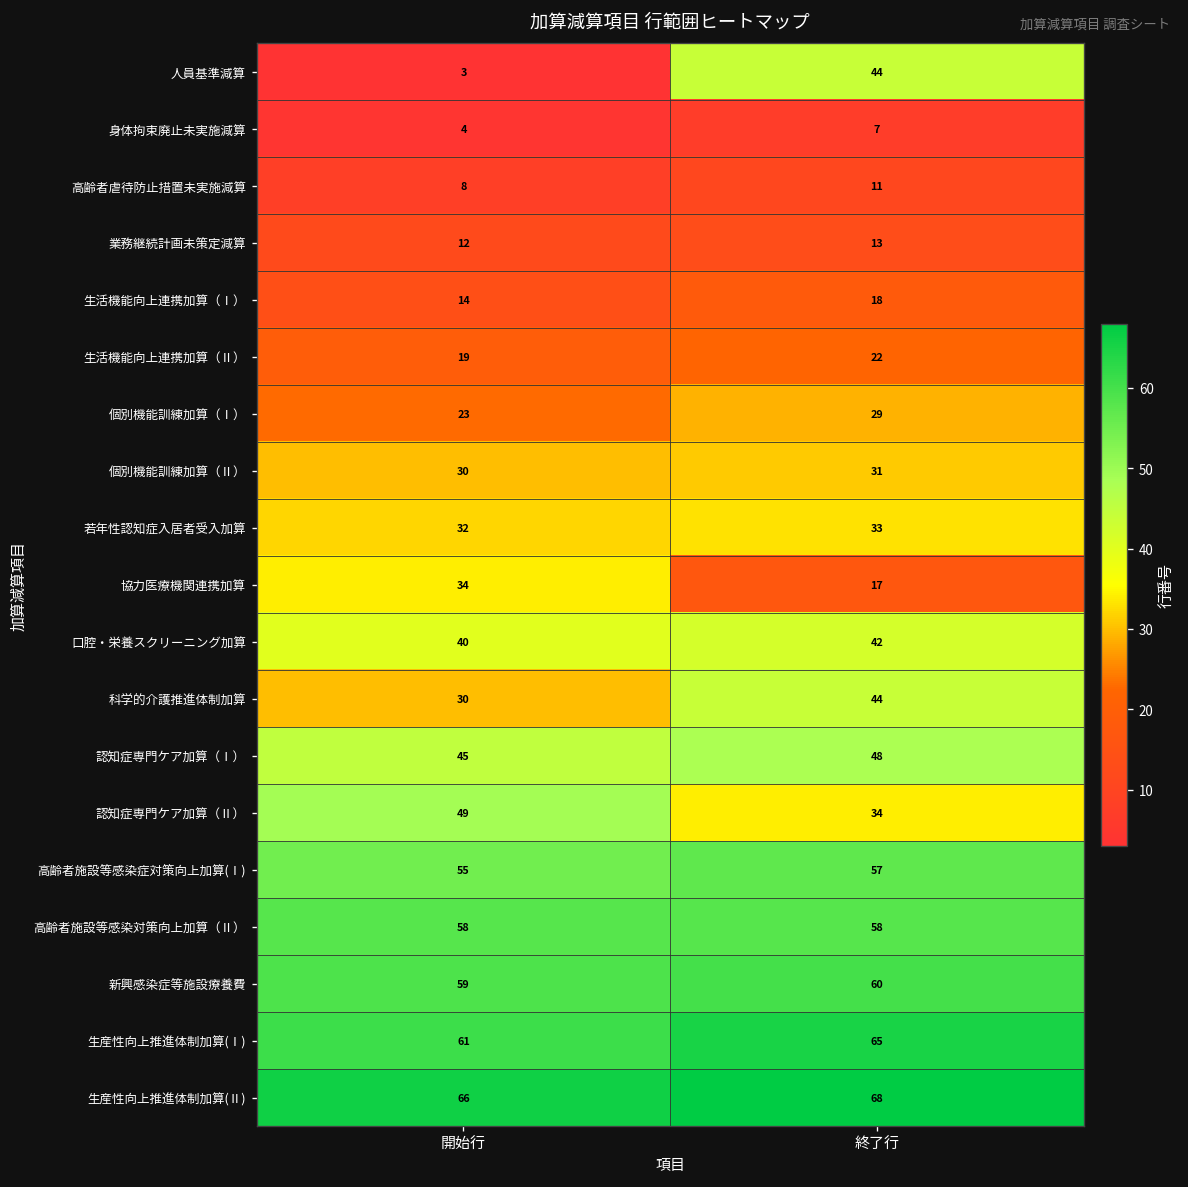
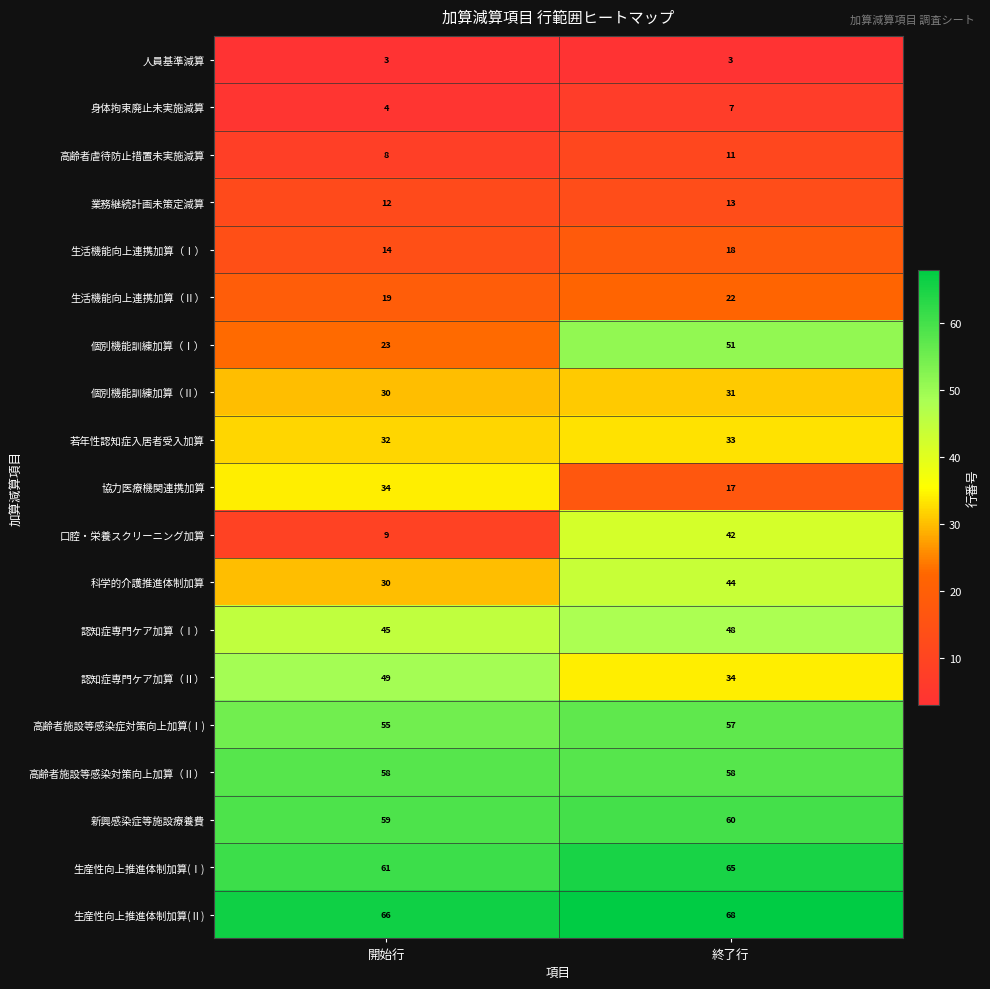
  {
    "人員基準減算": {
      "開始行": 3,
-     "終了行": 44
+     "終了行": 3
    },
    "身体拘束廃止未実施減算": {
      "開始行": 4,
      "終了行": 7
    },
    "高齢者虐待防止措置未実施減算": {
      "開始行": 8,
      "終了行": 11
    },
    "業務継続計画未策定減算": {
      "開始行": 12,
      "終了行": 13
    },
    "生活機能向上連携加算（Ⅰ）": {
      "開始行": 14,
      "終了行": 18
    },
    "生活機能向上連携加算（Ⅱ）": {
      "開始行": 19,
      "終了行": 22
    },
    "個別機能訓練加算（Ⅰ）": {
      "開始行": 23,
-     "終了行": 29
+     "終了行": 51
    },
    "個別機能訓練加算（Ⅱ）": {
      "開始行": 30,
      "終了行": 31
    },
    "若年性認知症入居者受入加算": {
      "開始行": 32,
      "終了行": 33
    },
    "協力医療機関連携加算": {
      "開始行": 34,
      "終了行": 17
    },
    "口腔・栄養スクリーニング加算": {
-     "開始行": 40,
+     "開始行": 9,
      "終了行": 42
    },
    "科学的介護推進体制加算": {
      "開始行": 30,
      "終了行": 44
    },
    "認知症専門ケア加算（Ⅰ）": {
      "開始行": 45,
      "終了行": 48
    },
    "認知症専門ケア加算（Ⅱ）": {
      "開始行": 49,
      "終了行": 34
    },
    "高齢者施設等感染症対策向上加算(Ⅰ)": {
      "開始行": 55,
      "終了行": 57
    },
    "高齢者施設等感染対策向上加算（Ⅱ）": {
      "開始行": 58,
      "終了行": 58
    },
    "新興感染症等施設療養費": {
      "開始行": 59,
      "終了行": 60
    },
    "生産性向上推進体制加算(Ⅰ)": {
      "開始行": 61,
      "終了行": 65
    },
    "生産性向上推進体制加算(Ⅱ)": {
      "開始行": 66,
      "終了行": 68
    }
  }
